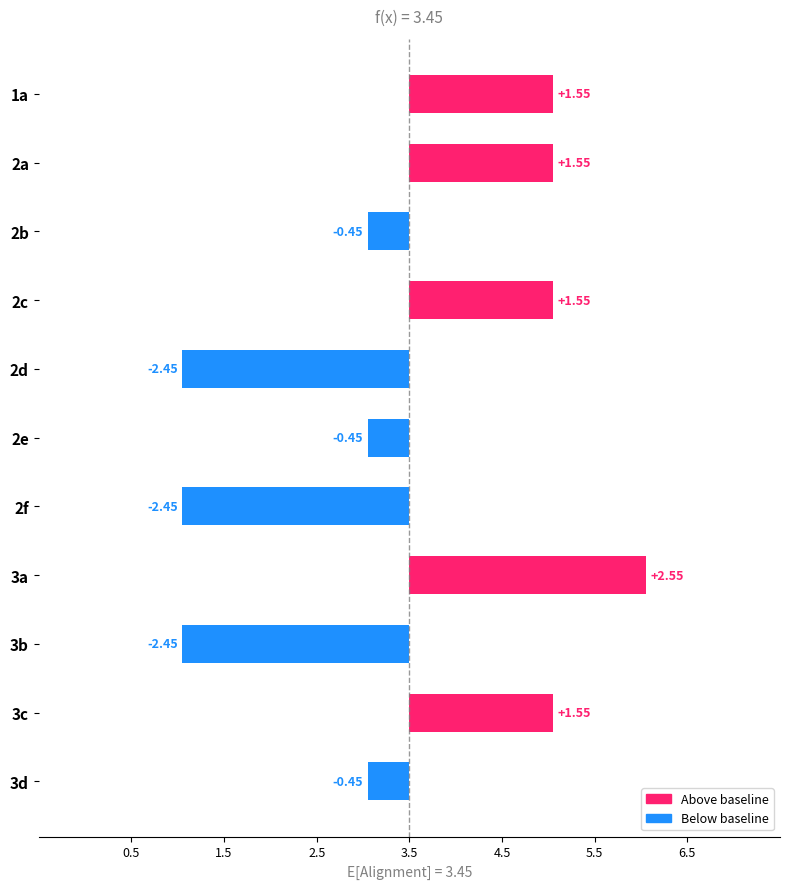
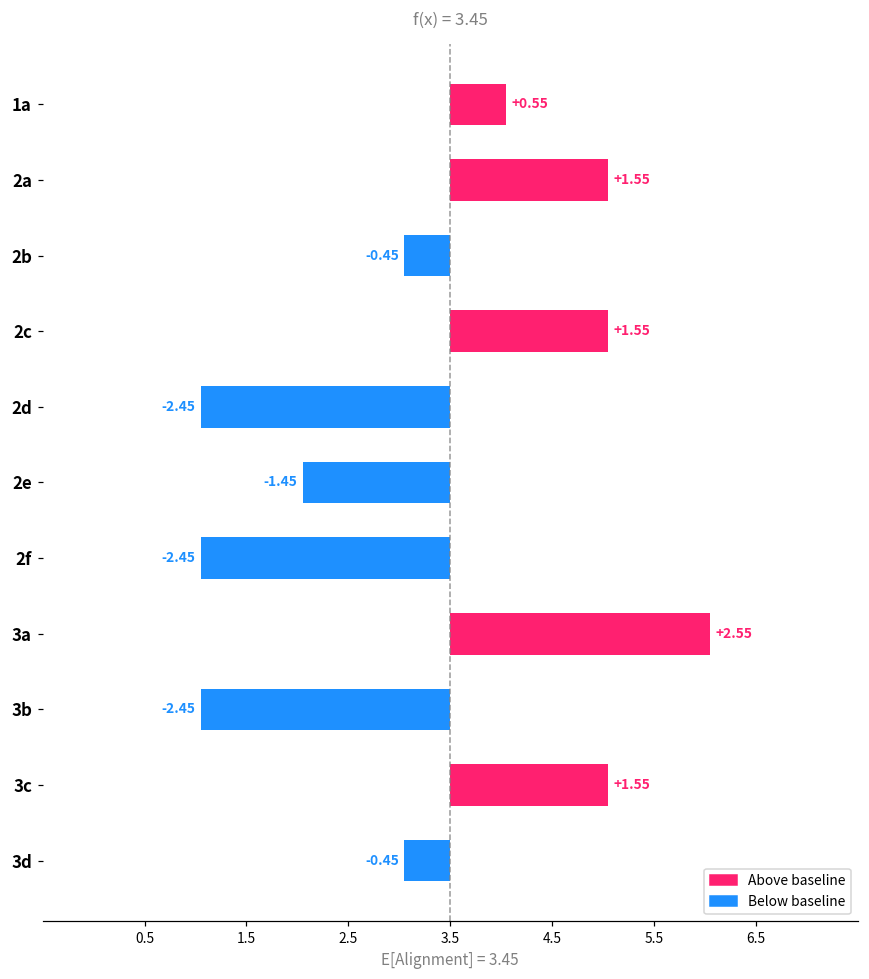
  {
-   "1a": "+1.55",
+   "1a": "+0.55",
    "2a": "+1.55",
    "2b": "-0.45",
    "2c": "+1.55",
    "2d": "-2.45",
-   "2e": "-0.45",
+   "2e": "-1.45",
    "2f": "-2.45",
    "3a": "+2.55",
    "3b": "-2.45",
    "3c": "+1.55",
    "3d": "-0.45"
  }
